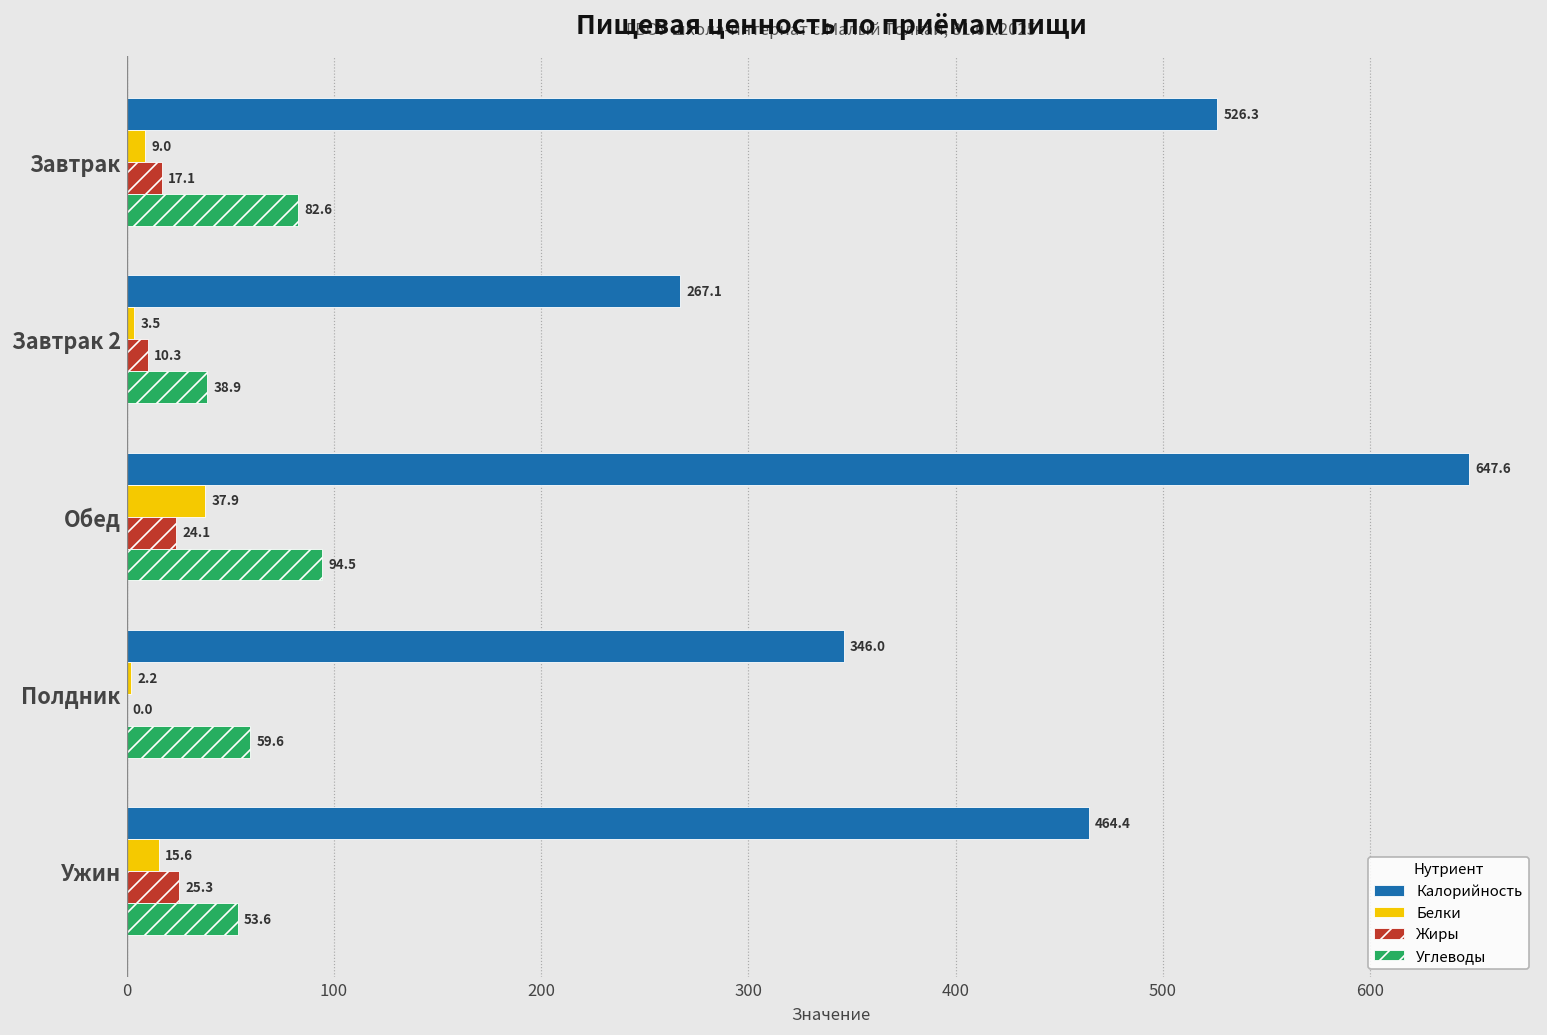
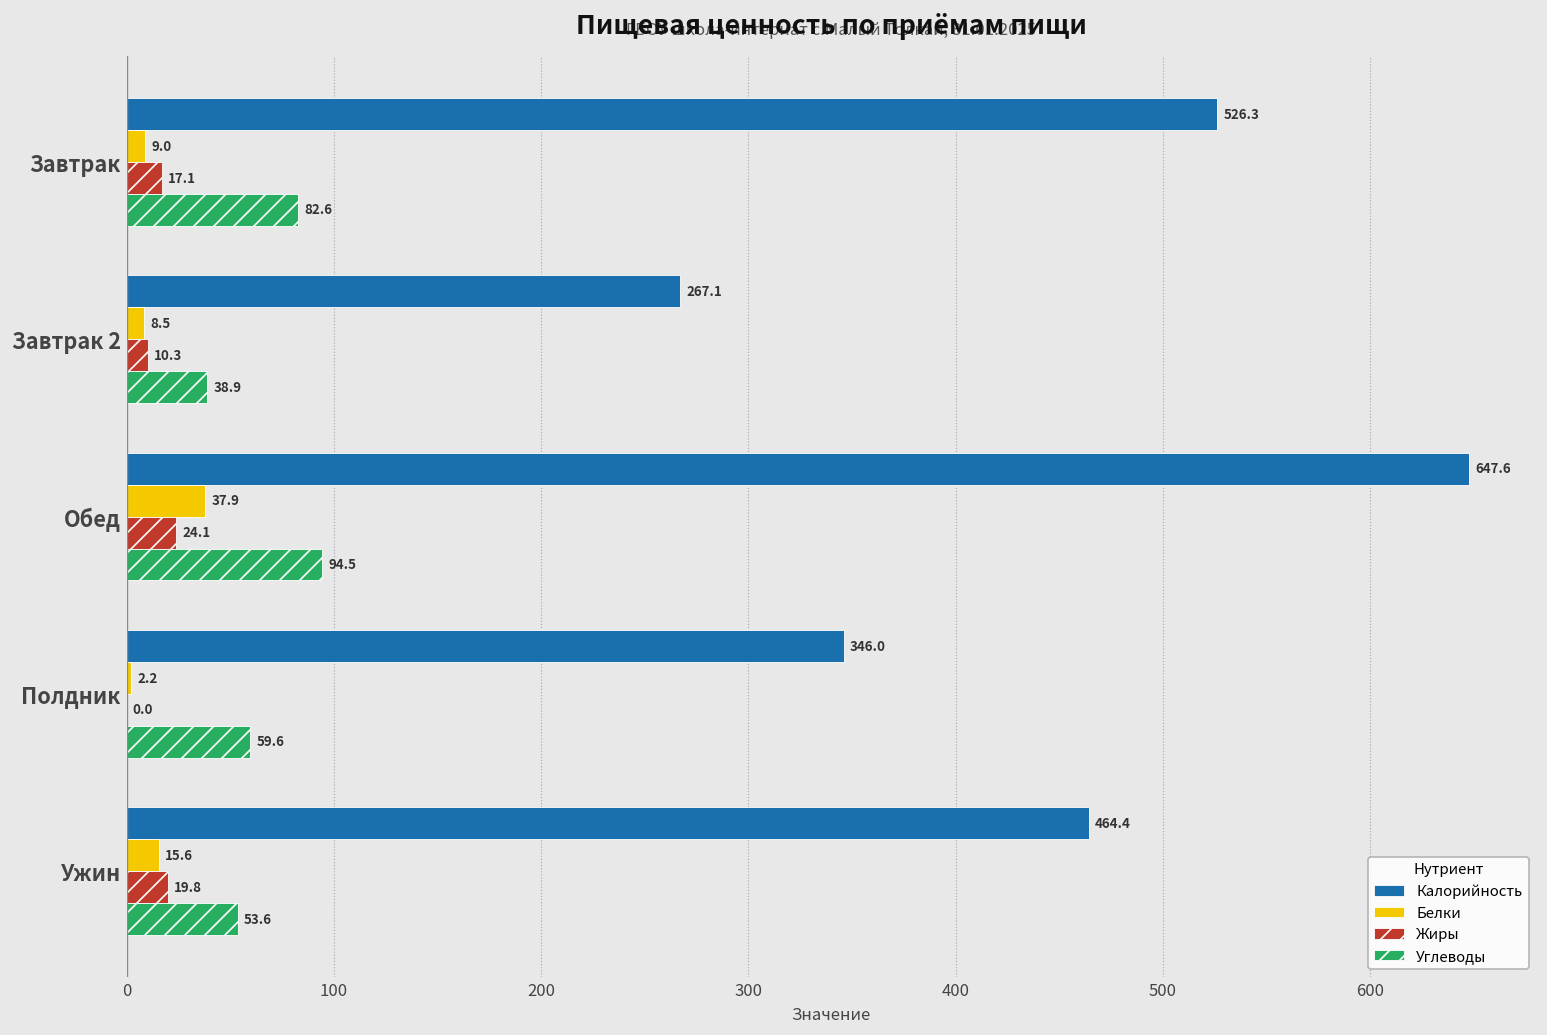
  {
    "Калорийность": {
      "Завтрак": 526.3,
      "Завтрак 2": 267.1,
      "Обед": 647.6,
      "Полдник": 346.0,
      "Ужин": 464.4
    },
    "Белки": {
      "Завтрак": 9.0,
-     "Завтрак 2": 3.5,
+     "Завтрак 2": 8.5,
      "Обед": 37.9,
      "Полдник": 2.2,
      "Ужин": 15.6
    },
    "Жиры": {
      "Завтрак": 17.1,
      "Завтрак 2": 10.3,
      "Обед": 24.1,
      "Полдник": 0.0,
-     "Ужин": 25.3
+     "Ужин": 19.8
    },
    "Углеводы": {
      "Завтрак": 82.6,
      "Завтрак 2": 38.9,
      "Обед": 94.5,
      "Полдник": 59.6,
      "Ужин": 53.6
    }
  }
